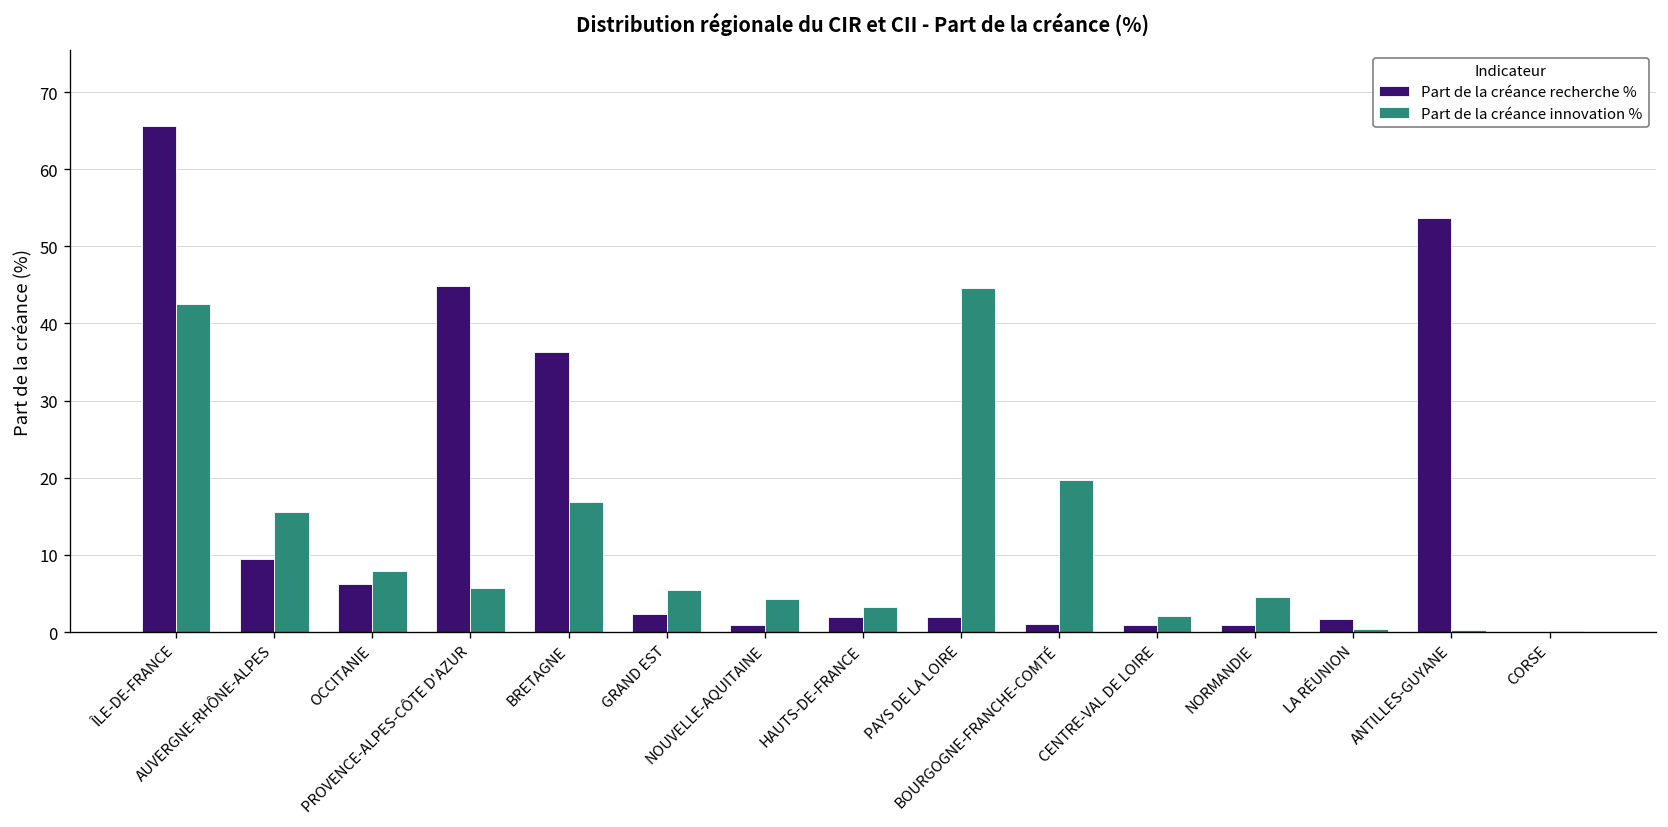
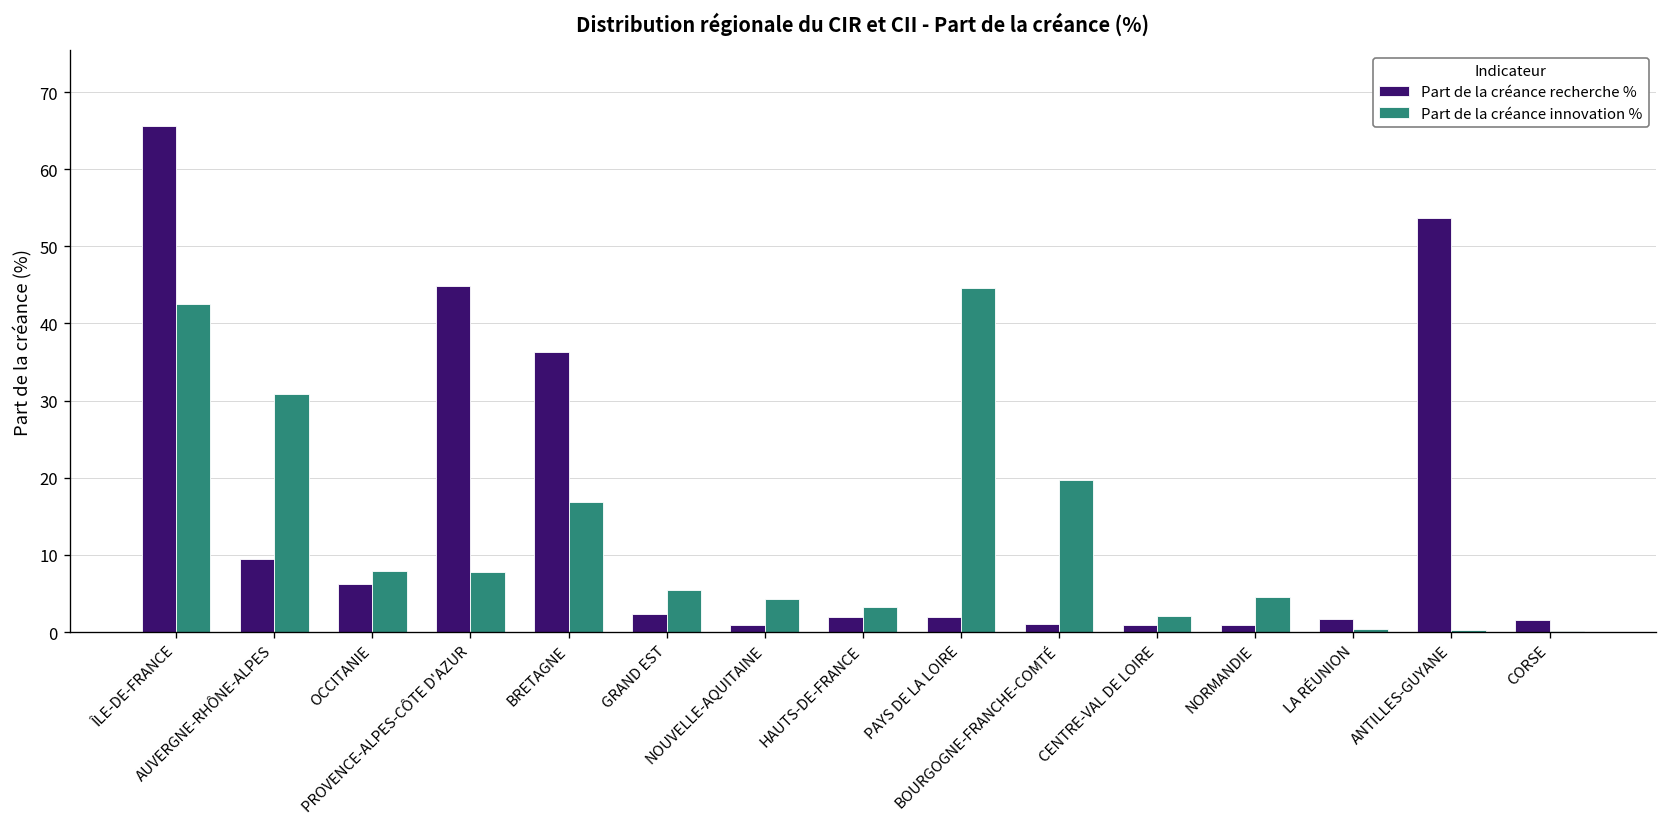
  {
    "Part de la créance recherche %": {
      "ÎLE-DE-FRANCE": 66,
      "AUVERGNE-RHÔNE-ALPES": 9,
      "OCCITANIE": 6,
      "PROVENCE-ALPES-CÔTE D'AZUR": 45,
      "BRETAGNE": 36,
      "GRAND EST": 2,
      "NOUVELLE-AQUITAINE": 1,
      "HAUTS-DE-FRANCE": 2,
      "PAYS DE LA LOIRE": 2,
      "BOURGOGNE-FRANCHE-COMTÉ": 1,
      "CENTRE-VAL DE LOIRE": 1,
      "NORMANDIE": 1,
      "LA RÉUNION": 2,
      "ANTILLES-GUYANE": 54,
-     "CORSE": 0
+     "CORSE": 2
    },
    "Part de la créance innovation %": {
      "ÎLE-DE-FRANCE": 43,
-     "AUVERGNE-RHÔNE-ALPES": 16,
+     "AUVERGNE-RHÔNE-ALPES": 31,
      "OCCITANIE": 8,
-     "PROVENCE-ALPES-CÔTE D'AZUR": 6,
+     "PROVENCE-ALPES-CÔTE D'AZUR": 8,
      "BRETAGNE": 17,
      "GRAND EST": 5,
      "NOUVELLE-AQUITAINE": 4,
      "HAUTS-DE-FRANCE": 3,
      "PAYS DE LA LOIRE": 45,
      "BOURGOGNE-FRANCHE-COMTÉ": 20,
      "CENTRE-VAL DE LOIRE": 2,
      "NORMANDIE": 5,
      "LA RÉUNION": 0
    }
  }
